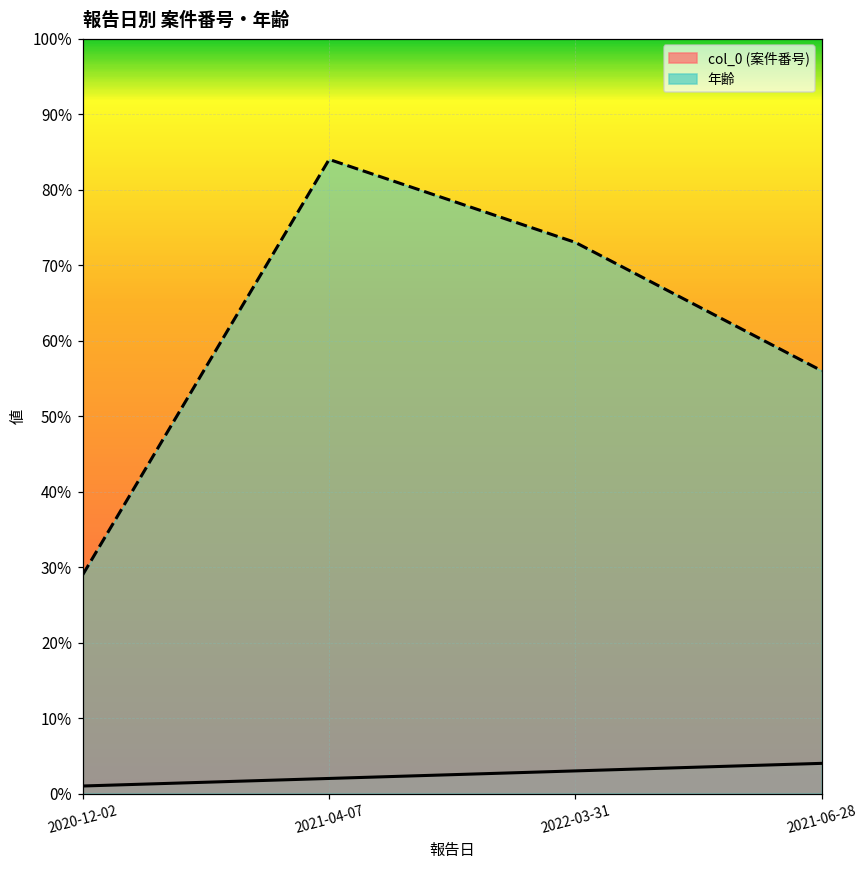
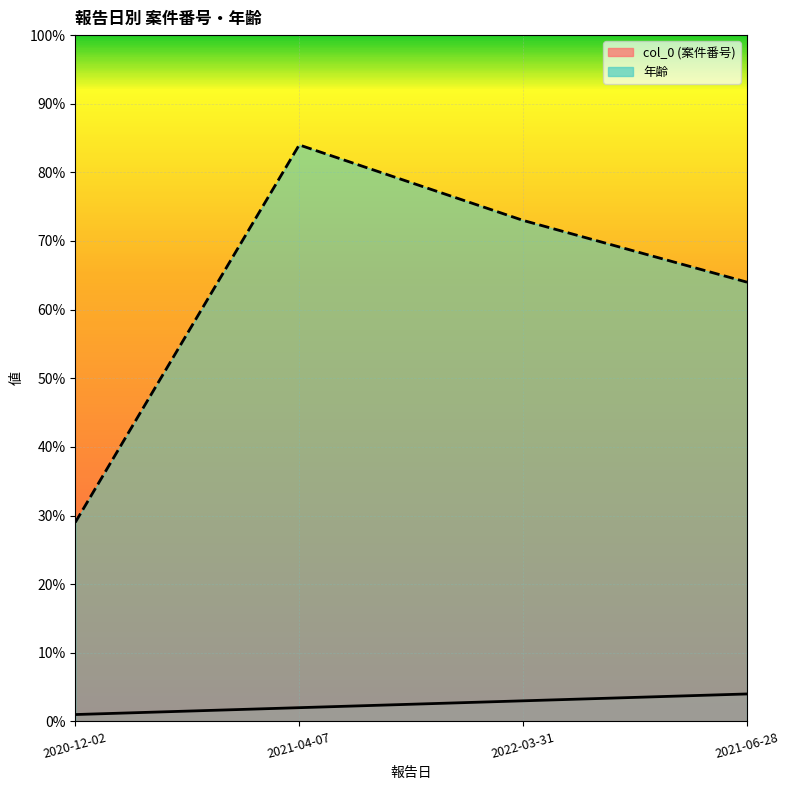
  {
    "年齢": {
      "2020-12-02": "29%",
      "2021-04-07": "84%",
      "2022-03-31": "73%",
-     "2021-06-28": "56%"
+     "2021-06-28": "64%"
    }
  }
